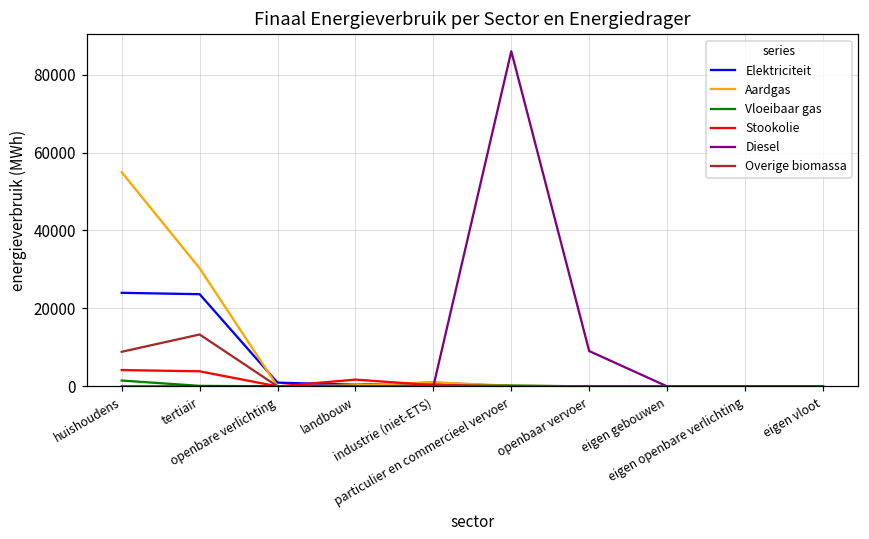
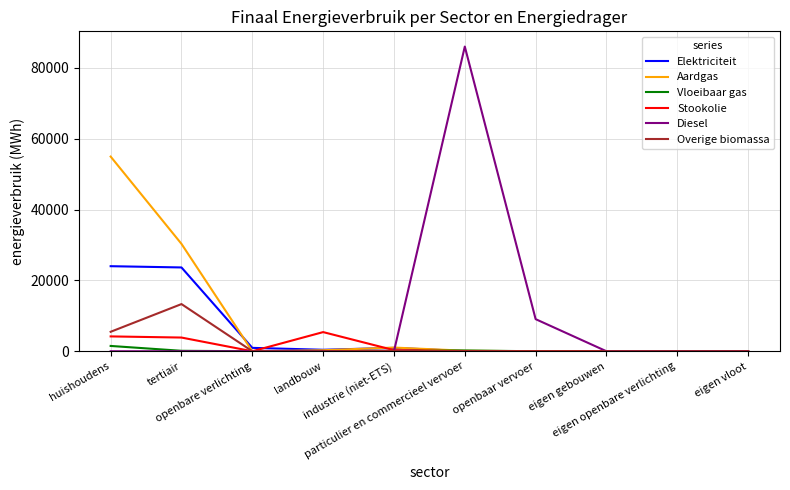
  {
    "Elektriciteit": {
      "huishoudens": 24000,
      "tertiair": 24000,
      "openbare verlichting": 1000
    },
    "Aardgas": {
      "huishoudens": 55000,
      "tertiair": 30000
    },
    "Vloeibaar gas": {
      "huishoudens": 1000
    },
    "Stookolie": {
      "huishoudens": 4000,
      "tertiair": 4000,
-     "landbouw": 2000
+     "landbouw": 5000
    },
    "Diesel": {
      "huishoudens": 0,
      "particulier en commercieel vervoer": 86000,
      "openbaar vervoer": 9000
    },
    "Overige biomassa": {
-     "huishoudens": 9000,
+     "huishoudens": 5000,
      "tertiair": 13000
    }
  }
